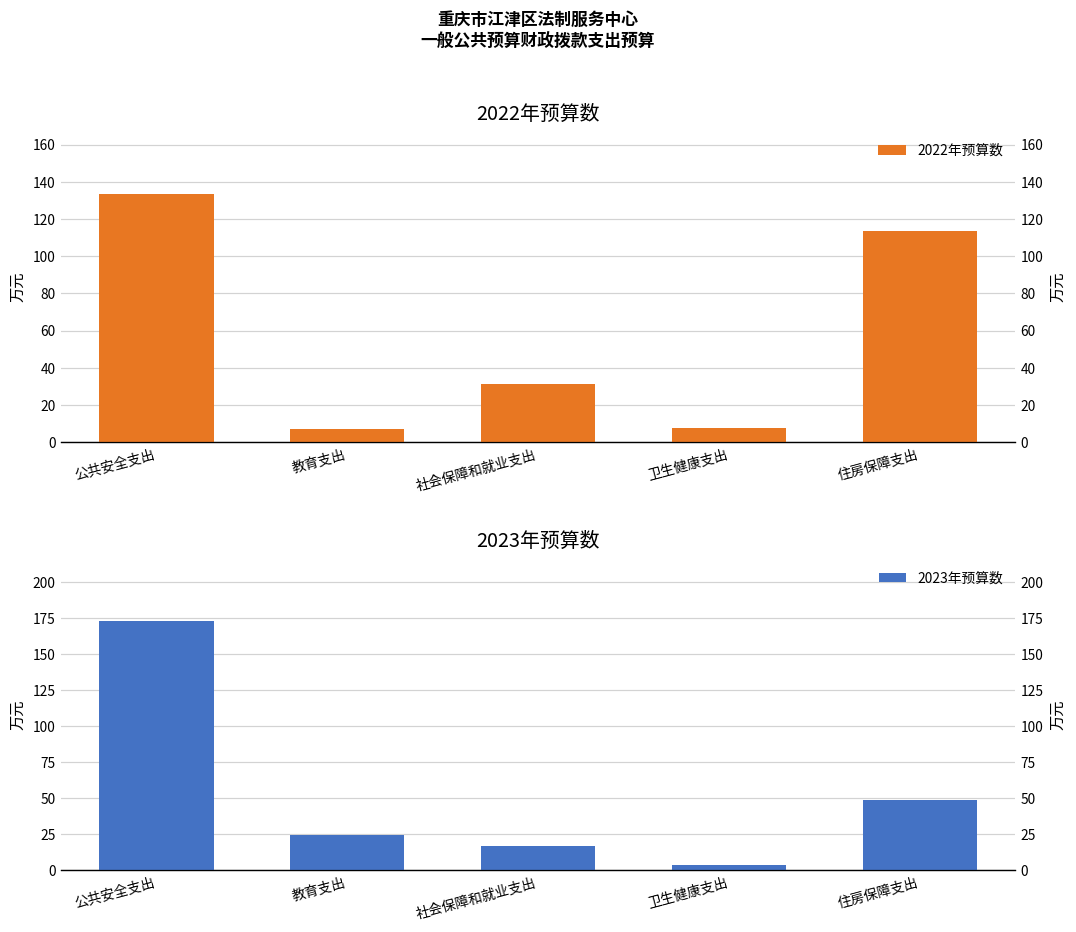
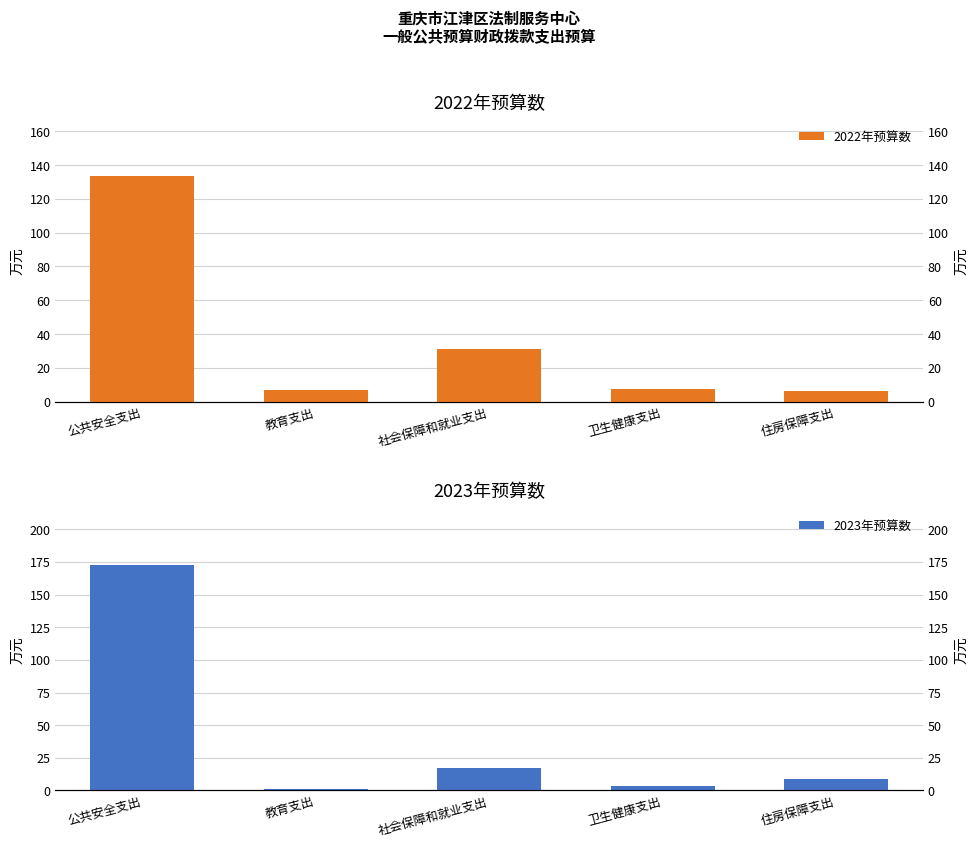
  {
    "2022年预算数": {
      "公共安全支出": 134,
      "教育支出": 7,
      "社会保障和就业支出": 31,
      "卫生健康支出": 7,
-     "住房保障支出": 113
+     "住房保障支出": 6
    },
    "2023年预算数": {
      "公共安全支出": 173,
-     "教育支出": 24,
+     "教育支出": 1,
      "社会保障和就业支出": 17,
      "卫生健康支出": 4,
-     "住房保障支出": 48
+     "住房保障支出": 8
    }
  }
